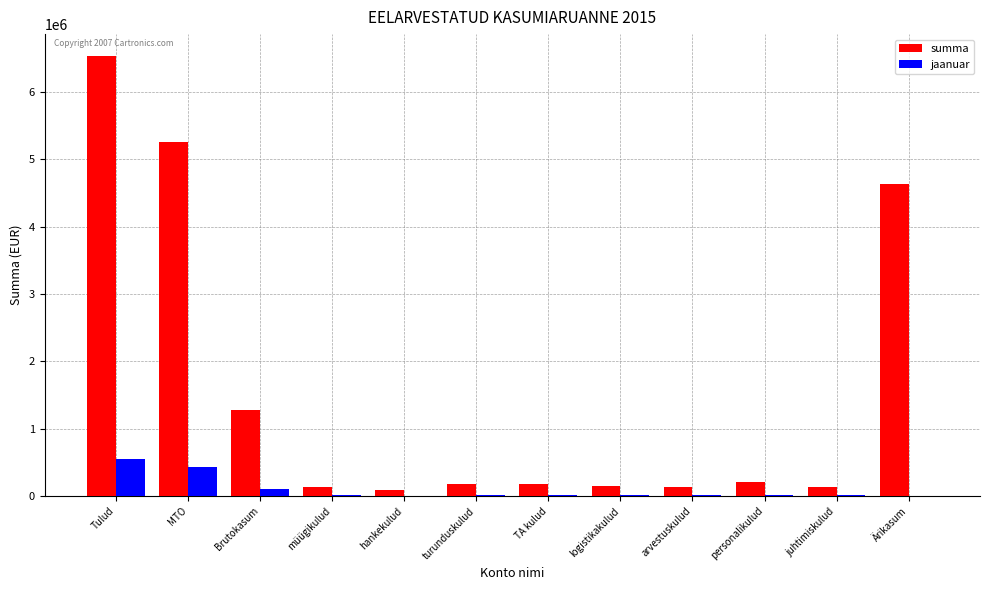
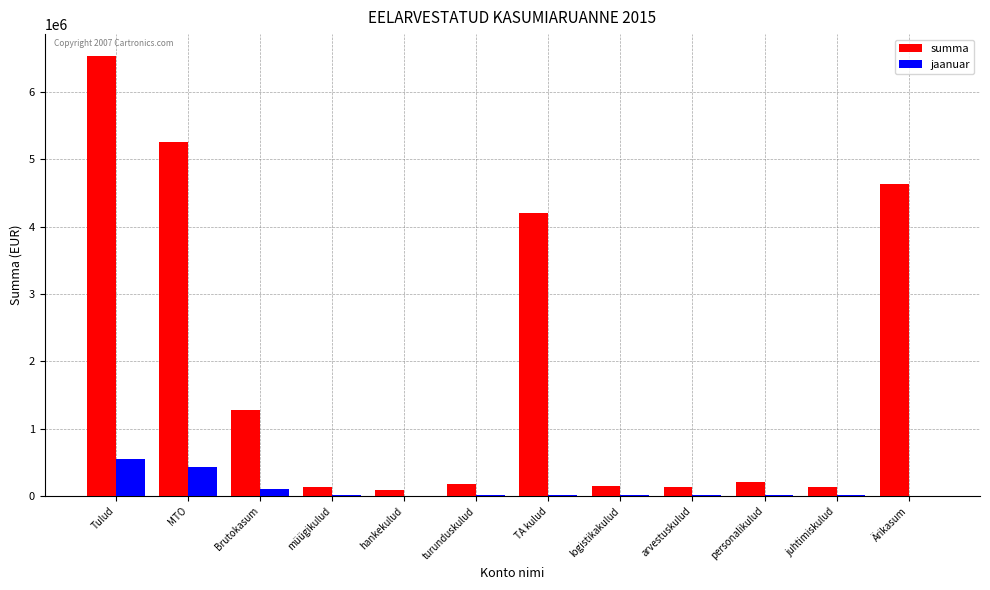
  {
    "summa": {
      "MTO": 5300000,
      "Brutokasum": 1300000,
      "müügikulud": 100000,
      "hankekulud": 100000,
      "turunduskulud": 200000,
-     "TA kulud": 200000,
+     "TA kulud": 4200000,
      "logistikakulud": 100000,
      "arvestuskulud": 100000,
      "personalikulud": 200000,
      "juhtimiskulud": 100000,
      "Ärikasum": 4600000
    },
    "jaanuar": {
      "Tulud": 500000,
      "MTO": 400000,
      "Brutokasum": 100000
    }
  }
